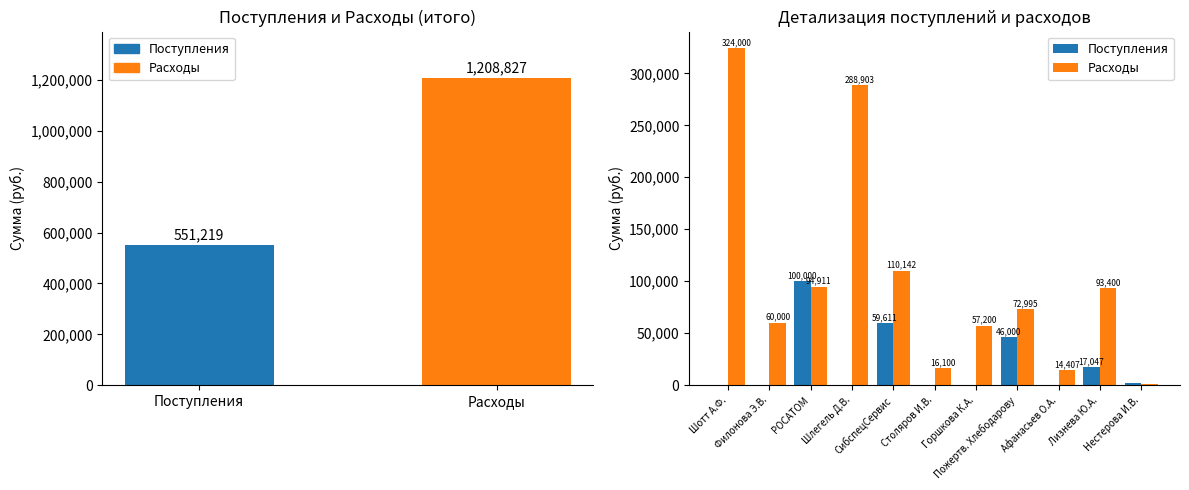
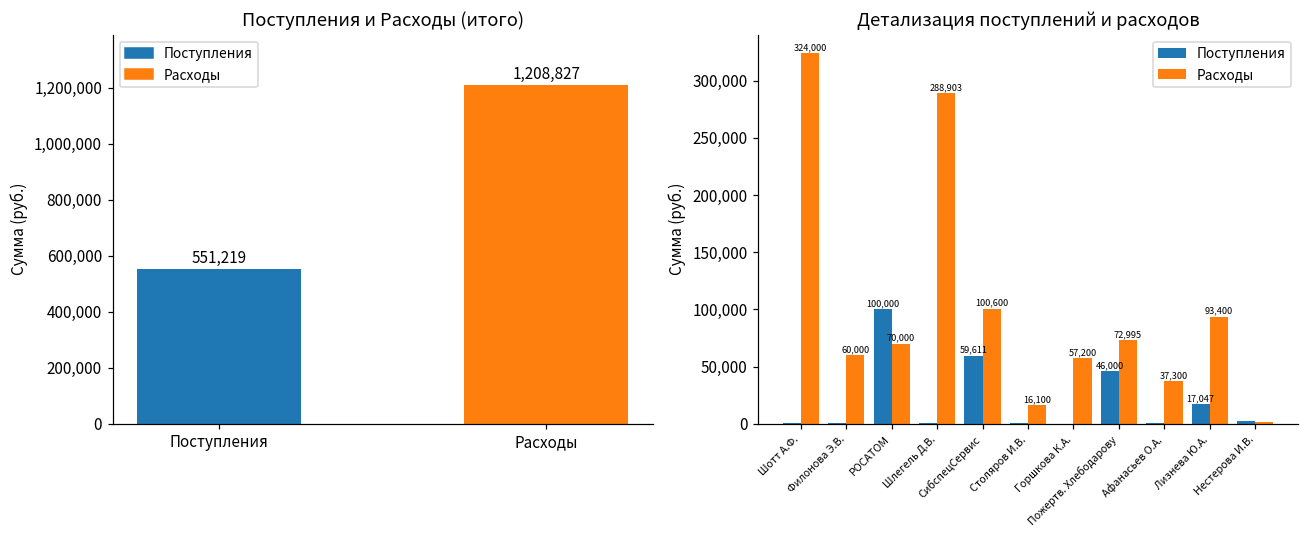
  {
    "Поступления и Расходы (итого)": {
      "Поступления": "551,219",
      "Расходы": "1,208,827"
    },
    "Детализация поступлений и расходов": {
      "Поступления": {
        "СибспецСервис": "59,611",
        "Пожертв. Хлебодарову": "46,000",
        "Лизнева Ю.А.": "17,047"
      },
      "Расходы": {
        "Шотт А.Ф.": "324,000",
        "Филонова Э.В.": "60,000",
-       "РОСАТОМ": "94,911",
+       "РОСАТОМ": "70,000",
        "Шлегель Д.В.": "288,903",
-       "СибспецСервис": "110,142",
+       "СибспецСервис": "100,600",
        "Столяров И.В.": "16,100",
        "Горшкова К.А.": "57,200",
        "Пожертв. Хлебодарову": "72,995",
-       "Афанасьев О.А.": "14,407",
+       "Афанасьев О.А.": "37,300",
        "Лизнева Ю.А.": "93,400"
      }
    }
  }
